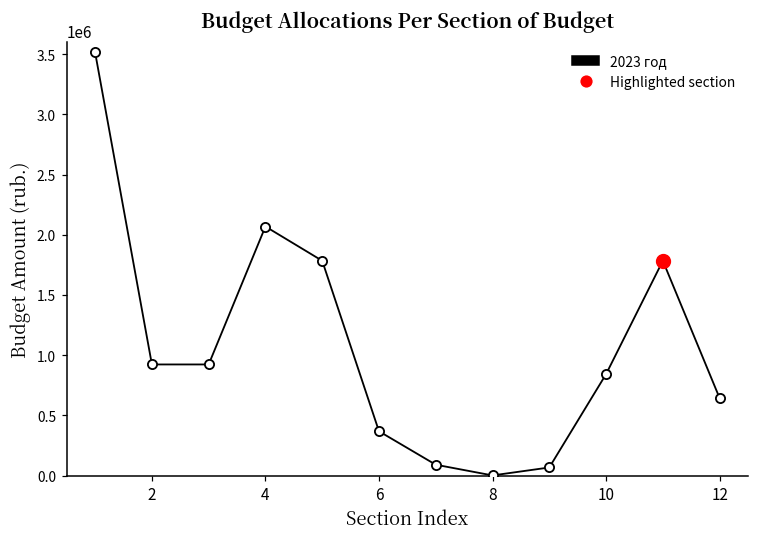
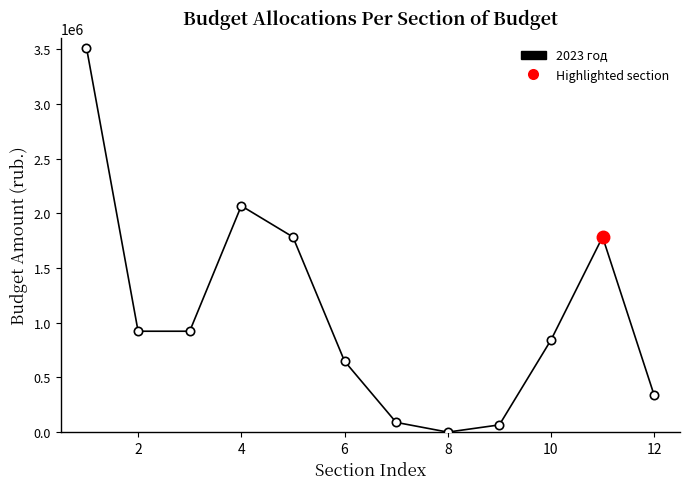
  {
    "2023 год": {
-     "6": 370000,
-     "12": 640000
+     "6": 650000,
+     "12": 340000
    }
  }
